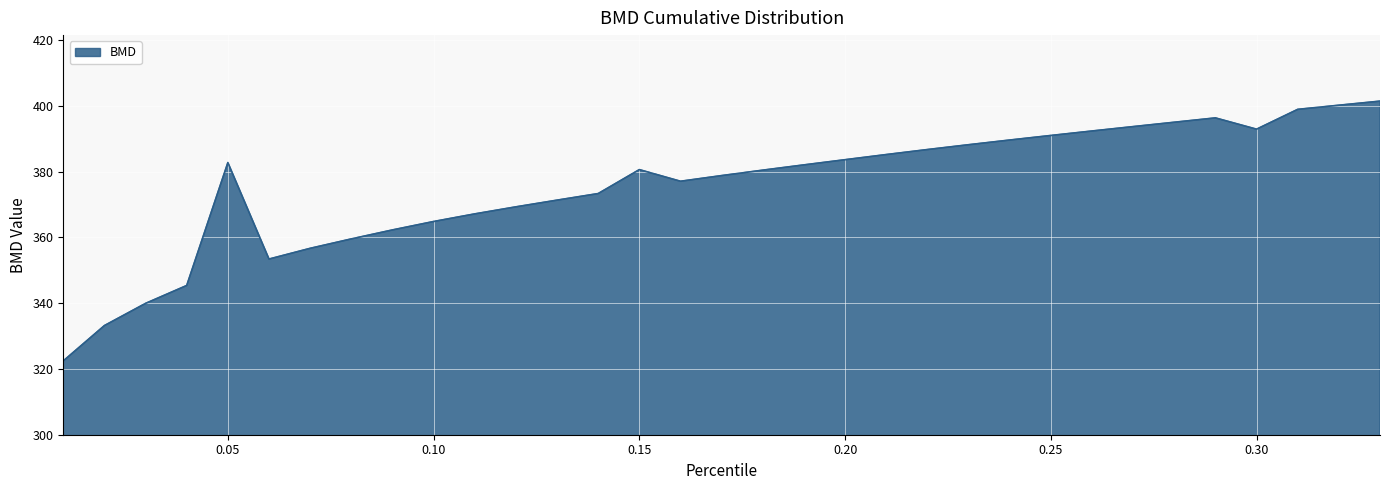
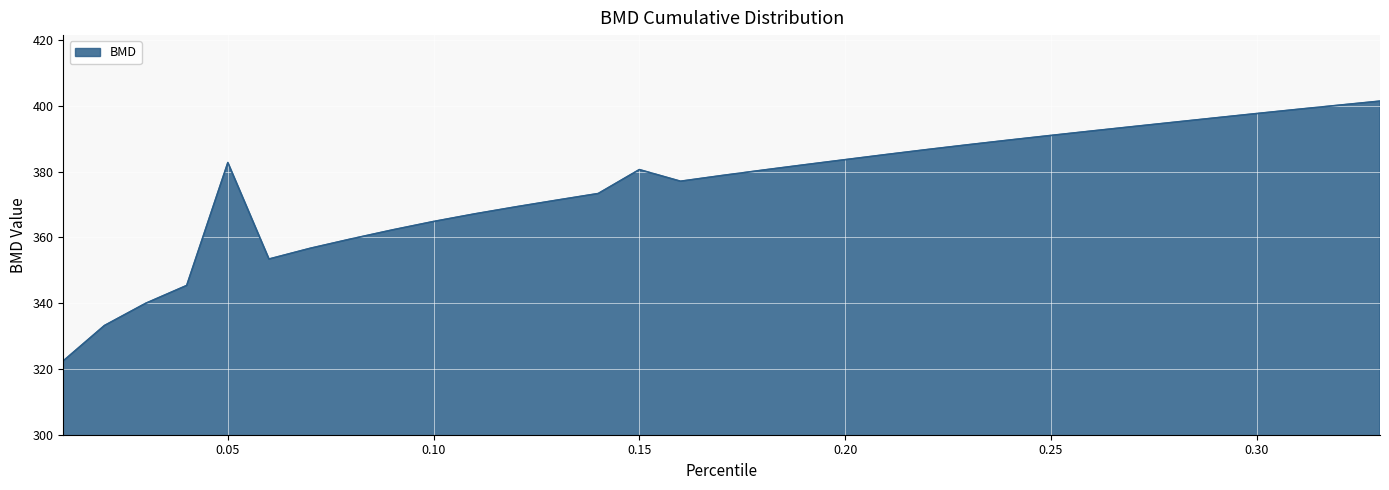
  {
    "0.05": 383,
    "0.10": 365,
    "0.15": 381,
    "0.20": 384,
    "0.25": 391,
-   "0.30": 393
+   "0.30": 398
  }
